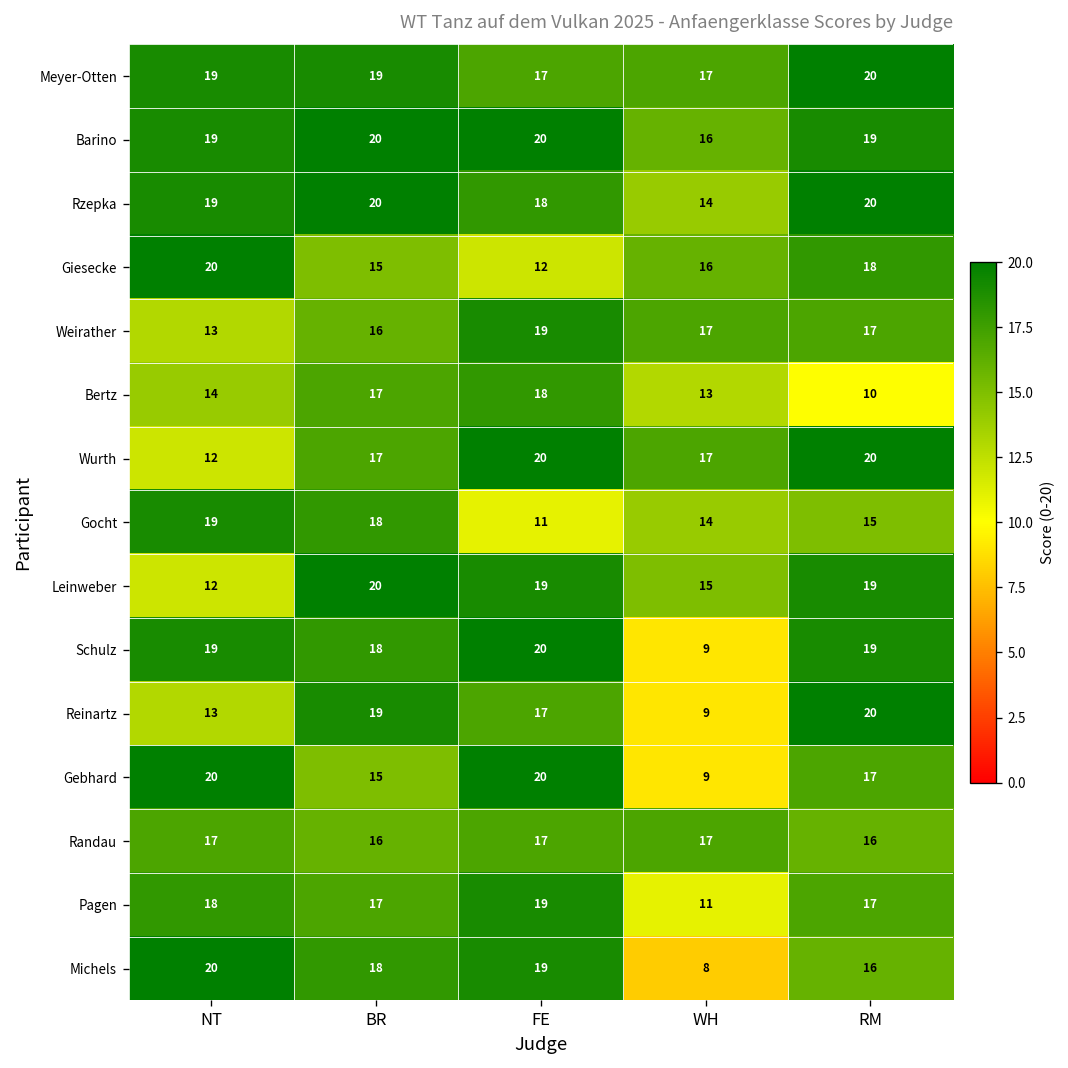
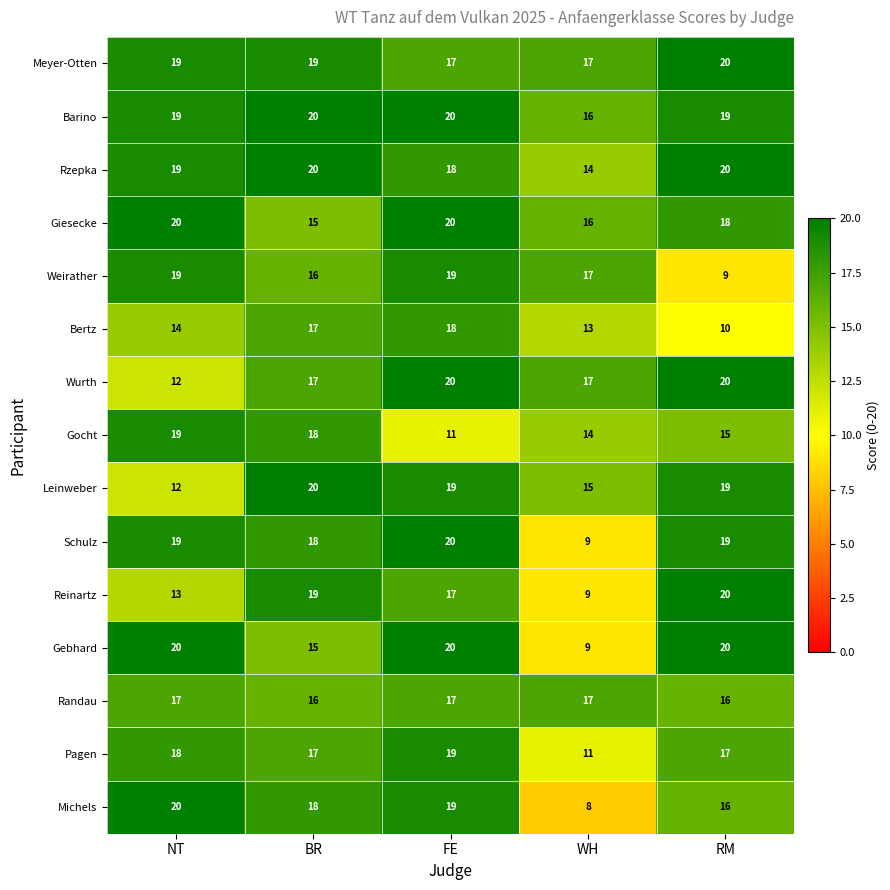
  {
    "Meyer-Otten": {
      "NT": 19,
      "BR": 19,
      "FE": 17,
      "WH": 17,
      "RM": 20
    },
    "Barino": {
      "NT": 19,
      "BR": 20,
      "FE": 20,
      "WH": 16,
      "RM": 19
    },
    "Rzepka": {
      "NT": 19,
      "BR": 20,
      "FE": 18,
      "WH": 14,
      "RM": 20
    },
    "Giesecke": {
      "NT": 20,
      "BR": 15,
-     "FE": 12,
+     "FE": 20,
      "WH": 16,
      "RM": 18
    },
    "Weirather": {
-     "NT": 13,
+     "NT": 19,
      "BR": 16,
      "FE": 19,
      "WH": 17,
-     "RM": 17
+     "RM": 9
    },
    "Bertz": {
      "NT": 14,
      "BR": 17,
      "FE": 18,
      "WH": 13,
      "RM": 10
    },
    "Wurth": {
      "NT": 12,
      "BR": 17,
      "FE": 20,
      "WH": 17,
      "RM": 20
    },
    "Gocht": {
      "NT": 19,
      "BR": 18,
      "FE": 11,
      "WH": 14,
      "RM": 15
    },
    "Leinweber": {
      "NT": 12,
      "BR": 20,
      "FE": 19,
      "WH": 15,
      "RM": 19
    },
    "Schulz": {
      "NT": 19,
      "BR": 18,
      "FE": 20,
      "WH": 9,
      "RM": 19
    },
    "Reinartz": {
      "NT": 13,
      "BR": 19,
      "FE": 17,
      "WH": 9,
      "RM": 20
    },
    "Gebhard": {
      "NT": 20,
      "BR": 15,
      "FE": 20,
      "WH": 9,
-     "RM": 17
+     "RM": 20
    },
    "Randau": {
      "NT": 17,
      "BR": 16,
      "FE": 17,
      "WH": 17,
      "RM": 16
    },
    "Pagen": {
      "NT": 18,
      "BR": 17,
      "FE": 19,
      "WH": 11,
      "RM": 17
    },
    "Michels": {
      "NT": 20,
      "BR": 18,
      "FE": 19,
      "WH": 8,
      "RM": 16
    }
  }
